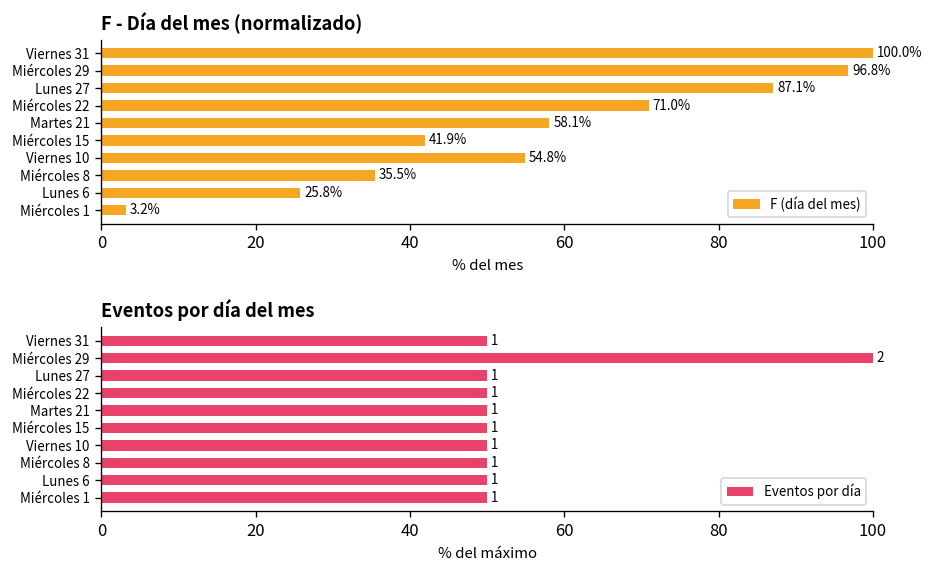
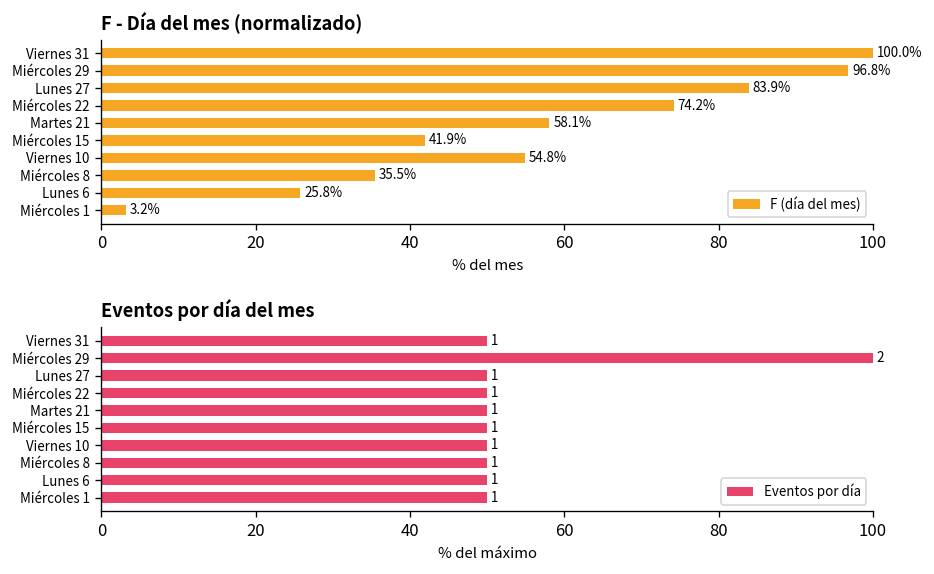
  {
    "F - Día del mes (normalizado)": {
      "Viernes 31": "100.0%",
      "Miércoles 29": "96.8%",
-     "Lunes 27": "87.1%",
-     "Miércoles 22": "71.0%",
+     "Lunes 27": "83.9%",
+     "Miércoles 22": "74.2%",
      "Martes 21": "58.1%",
      "Miércoles 15": "41.9%",
      "Viernes 10": "54.8%",
      "Miércoles 8": "35.5%",
      "Lunes 6": "25.8%",
      "Miércoles 1": "3.2%"
    }
  }
